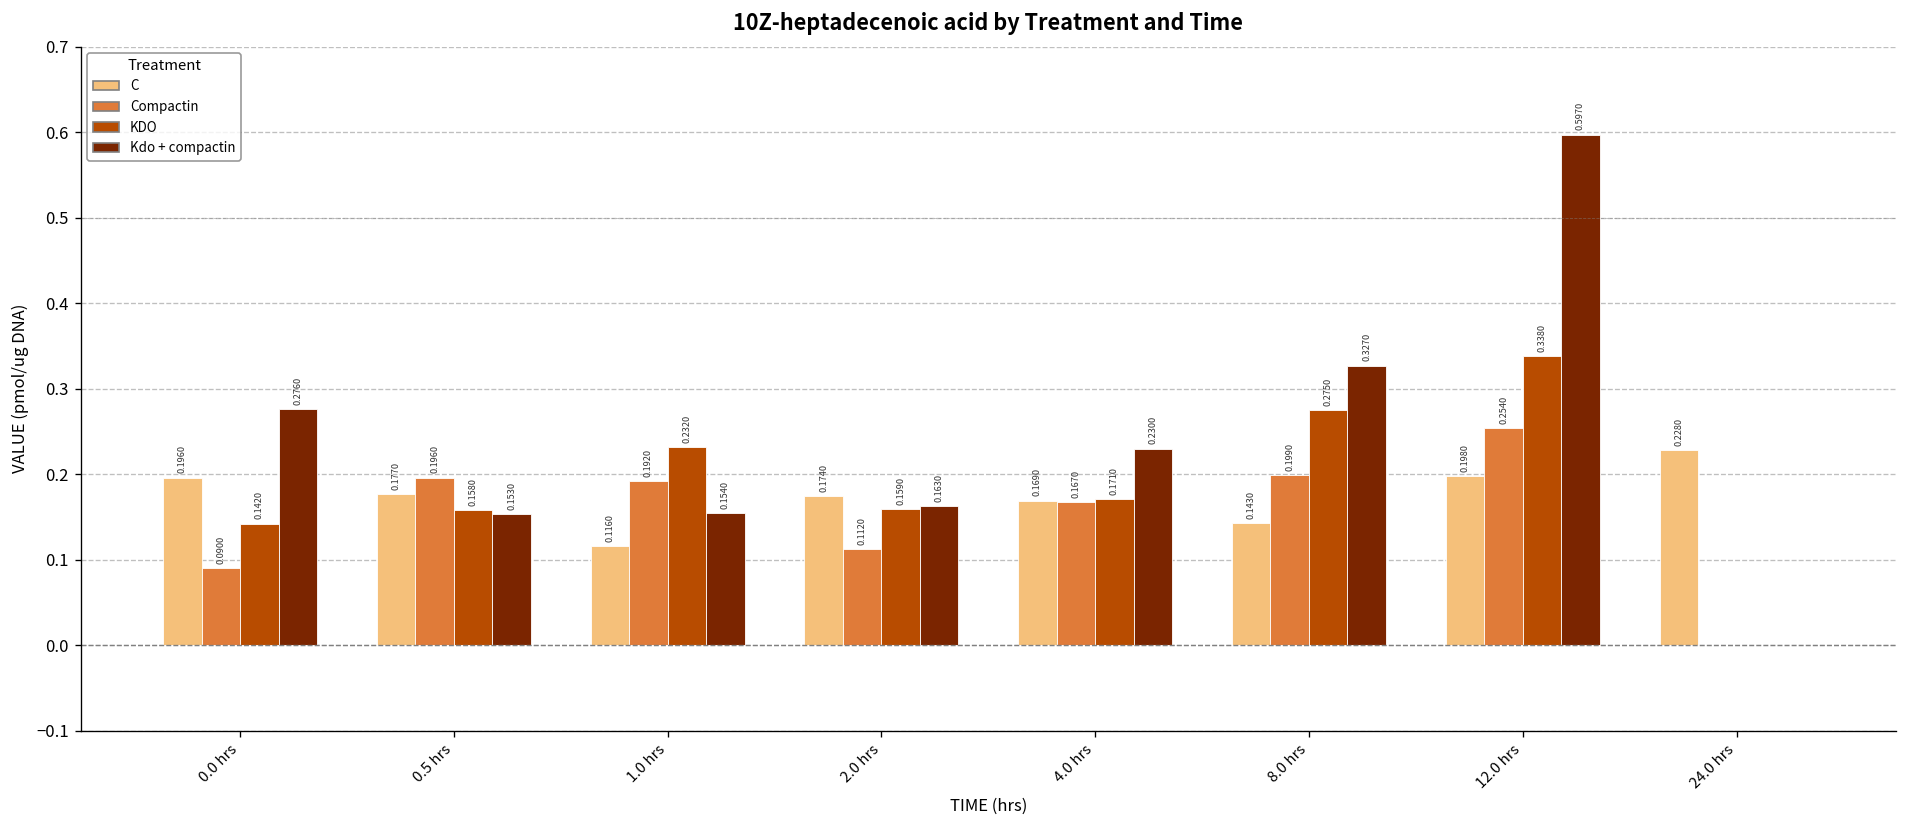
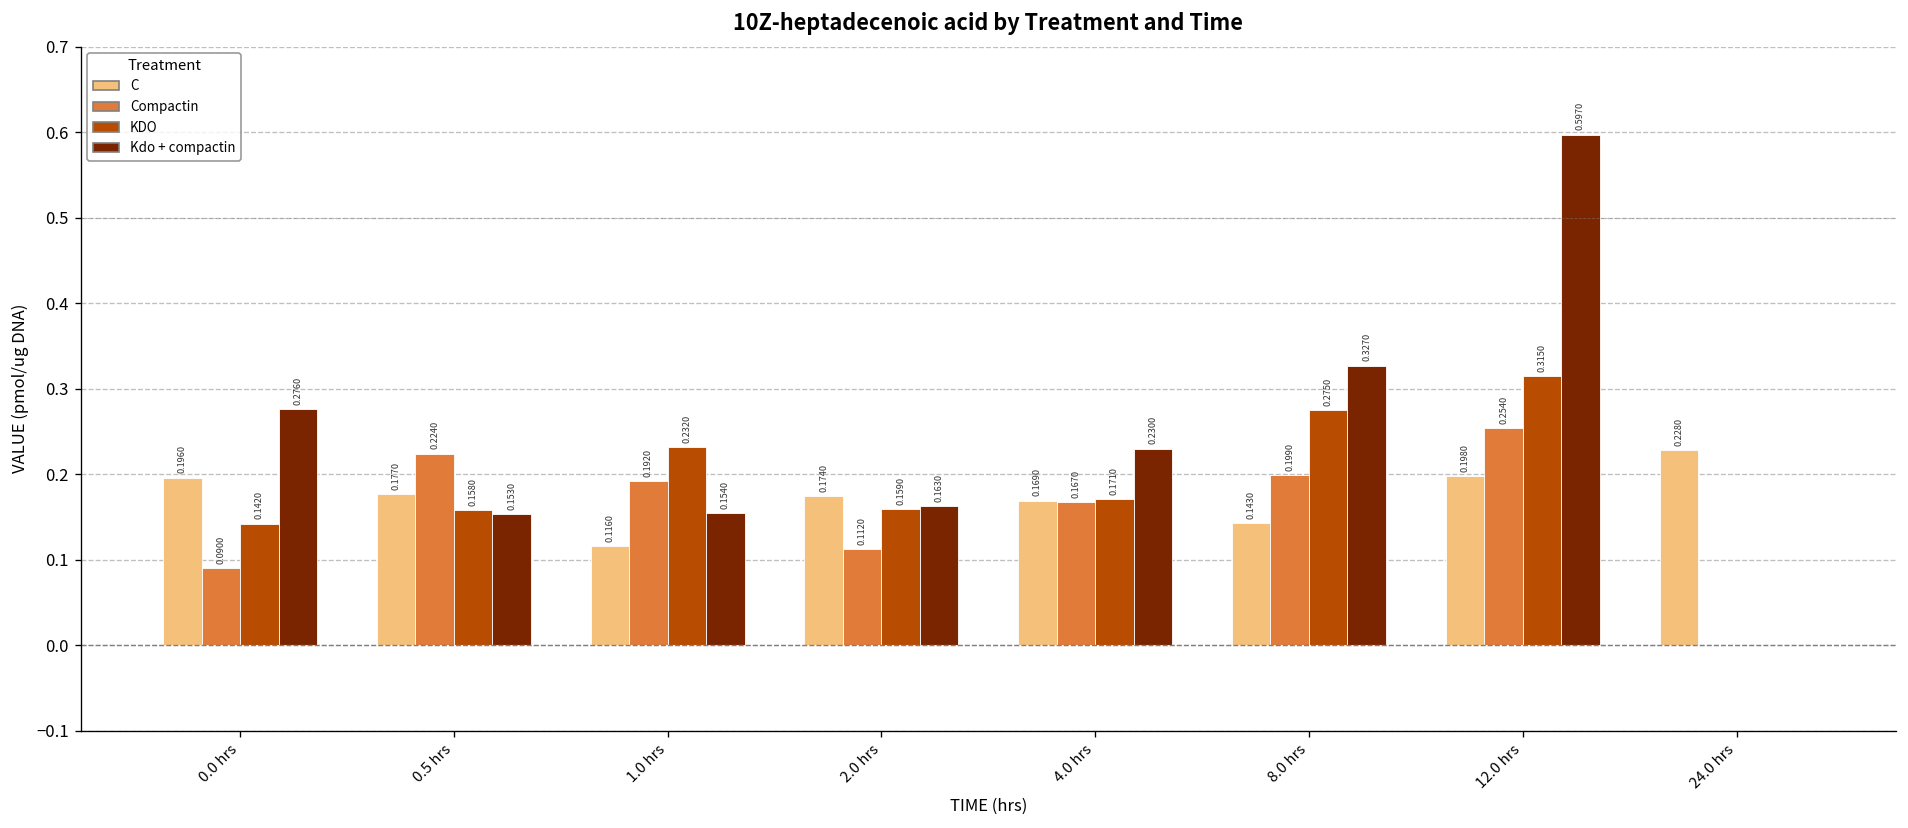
  {
    "C": {
      "0.0 hrs": 0.1960,
      "0.5 hrs": 0.1770,
      "1.0 hrs": 0.1160,
      "2.0 hrs": 0.1740,
      "4.0 hrs": 0.1690,
      "8.0 hrs": 0.1430,
      "12.0 hrs": 0.1980,
      "24.0 hrs": 0.2280
    },
    "Compactin": {
      "0.0 hrs": 0.0900,
-     "0.5 hrs": 0.1960,
+     "0.5 hrs": 0.2240,
      "1.0 hrs": 0.1920,
      "2.0 hrs": 0.1120,
      "4.0 hrs": 0.1670,
      "8.0 hrs": 0.1990,
      "12.0 hrs": 0.2540
    },
    "KDO": {
      "0.0 hrs": 0.1420,
      "0.5 hrs": 0.1580,
      "1.0 hrs": 0.2320,
      "2.0 hrs": 0.1590,
      "4.0 hrs": 0.1710,
      "8.0 hrs": 0.2750,
-     "12.0 hrs": 0.3380
+     "12.0 hrs": 0.3150
    },
    "Kdo + compactin": {
      "0.0 hrs": 0.2760,
      "0.5 hrs": 0.1530,
      "1.0 hrs": 0.1540,
      "2.0 hrs": 0.1630,
      "4.0 hrs": 0.2300,
      "8.0 hrs": 0.3270,
      "12.0 hrs": 0.5970
    }
  }
